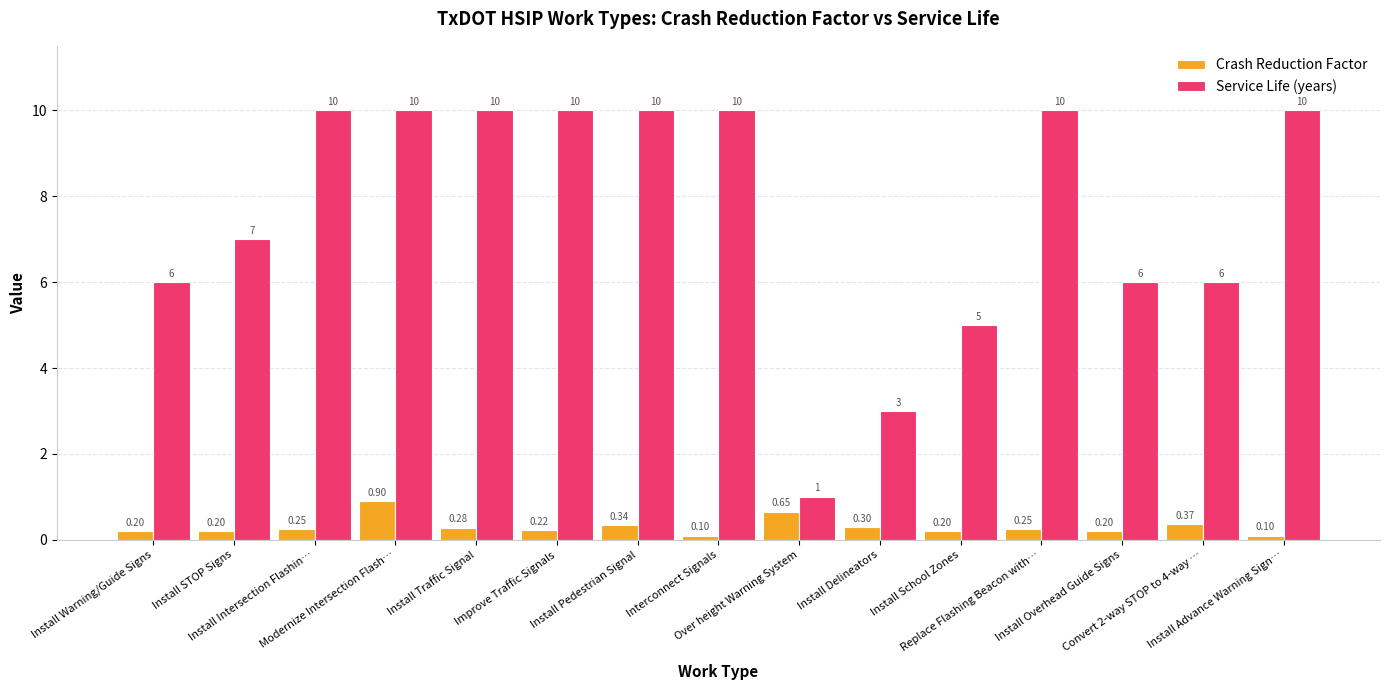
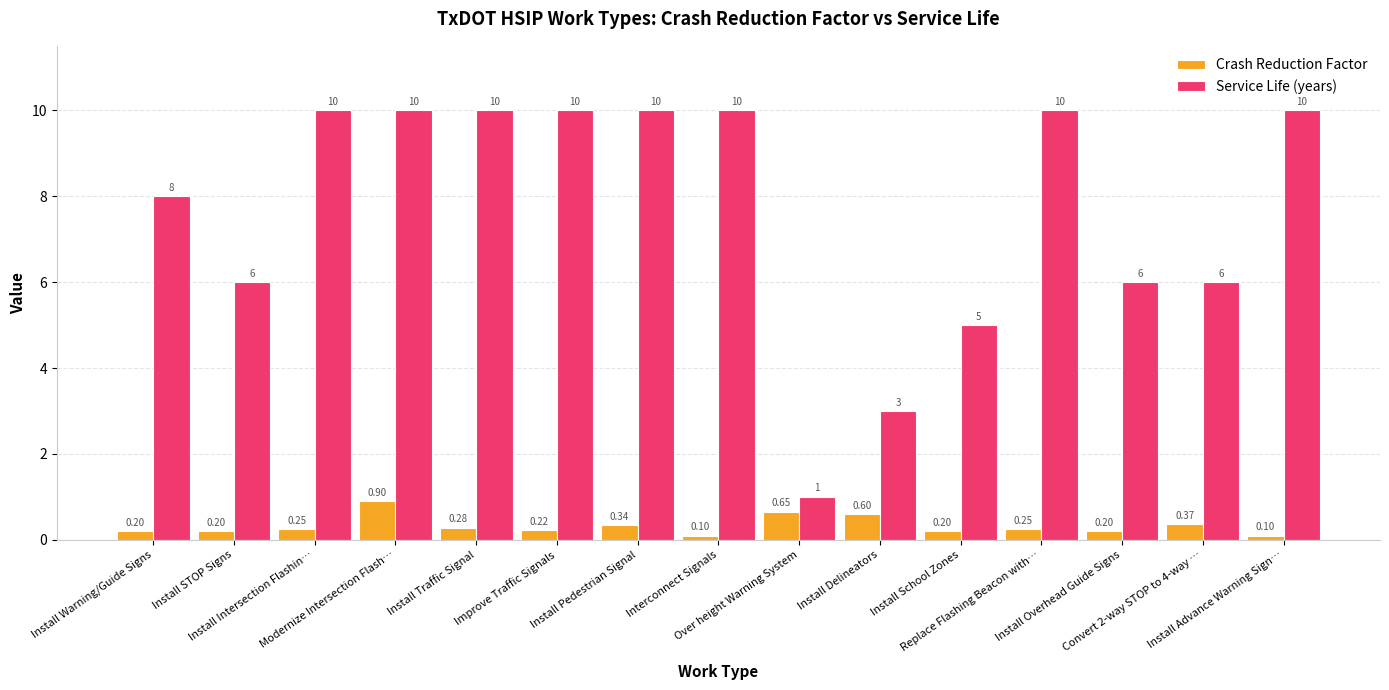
  {
    "Crash Reduction Factor": {
      "Install Warning/Guide Signs": 0.20,
      "Install STOP Signs": 0.20,
      "Install Intersection Flashin…": 0.25,
      "Modernize Intersection Flash…": 0.90,
      "Install Traffic Signal": 0.28,
      "Improve Traffic Signals": 0.22,
      "Install Pedestrian Signal": 0.34,
      "Interconnect Signals": 0.10,
      "Over height Warning System": 0.65,
-     "Install Delineators": 0.30,
+     "Install Delineators": 0.60,
      "Install School Zones": 0.20,
      "Replace Flashing Beacon with…": 0.25,
      "Install Overhead Guide Signs": 0.20,
      "Convert 2-way STOP to 4-way …": 0.37,
      "Install Advance Warning Sign…": 0.10
    },
    "Service Life (years)": {
-     "Install Warning/Guide Signs": 6,
-     "Install STOP Signs": 7,
+     "Install Warning/Guide Signs": 8,
+     "Install STOP Signs": 6,
      "Install Intersection Flashin…": 10,
      "Modernize Intersection Flash…": 10,
      "Install Traffic Signal": 10,
      "Improve Traffic Signals": 10,
      "Install Pedestrian Signal": 10,
      "Interconnect Signals": 10,
      "Over height Warning System": 1,
      "Install Delineators": 3,
      "Install School Zones": 5,
      "Replace Flashing Beacon with…": 10,
      "Install Overhead Guide Signs": 6,
      "Convert 2-way STOP to 4-way …": 6,
      "Install Advance Warning Sign…": 10
    }
  }
